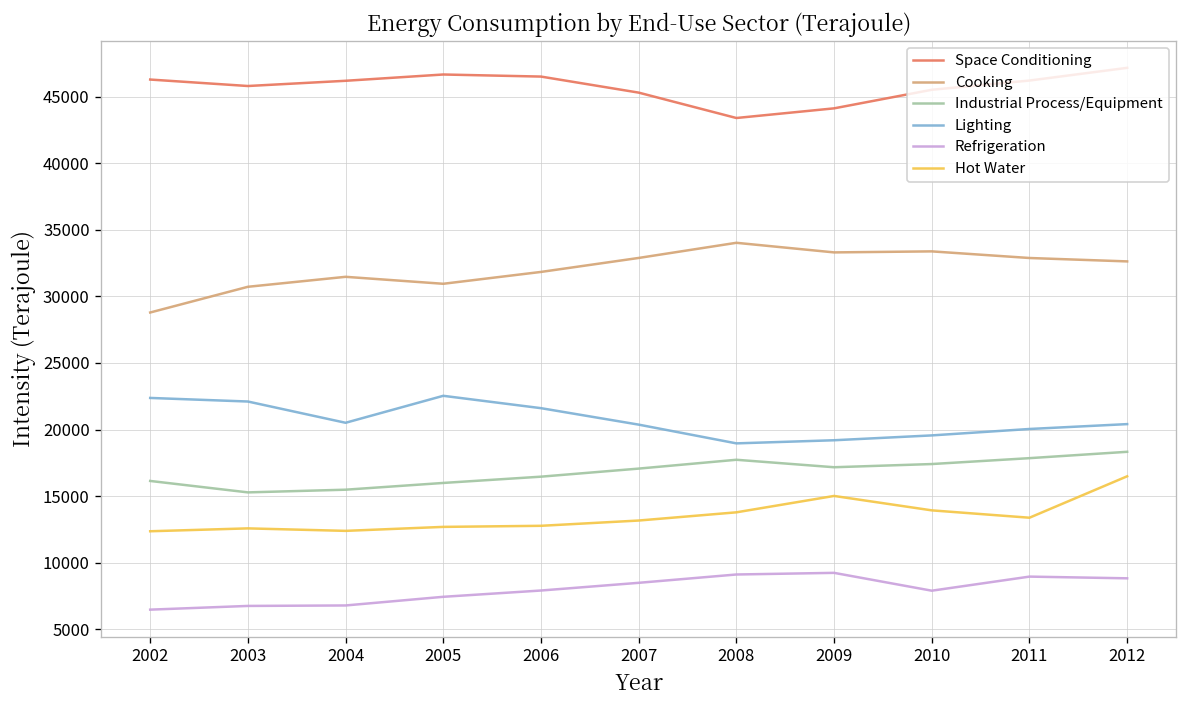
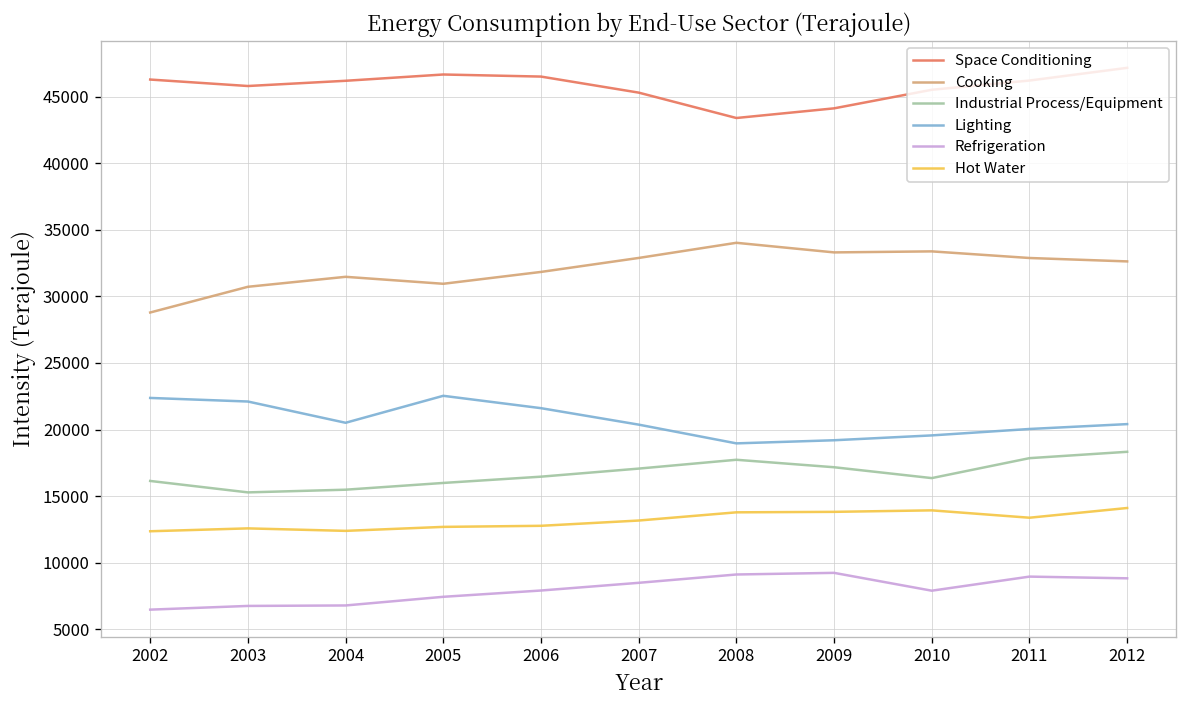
  {
    "Industrial Process/Equipment": {
      "2002": 16100,
      "2003": 15300,
      "2004": 15500,
      "2005": 16000,
      "2006": 16500,
      "2007": 17100,
      "2008": 17700,
      "2009": 17200,
-     "2010": 17400,
+     "2010": 16400,
      "2011": 17900,
      "2012": 18300
    },
    "Lighting": {
      "2002": 22400,
      "2003": 22100,
      "2004": 20500,
      "2005": 22500,
      "2006": 21600,
      "2007": 20400,
      "2008": 19000,
      "2009": 19200,
      "2010": 19600,
      "2011": 20000,
      "2012": 20400
    },
    "Refrigeration": {
      "2002": 6500,
      "2003": 6800,
      "2004": 6800,
      "2005": 7400,
      "2006": 7900,
      "2007": 8500,
      "2008": 9100,
      "2009": 9200,
      "2010": 7900,
      "2011": 9000,
      "2012": 8800
    },
    "Hot Water": {
      "2002": 12400,
      "2003": 12600,
      "2004": 12400,
      "2005": 12700,
      "2006": 12800,
      "2007": 13200,
      "2008": 13800,
-     "2009": 15000,
+     "2009": 13800,
      "2010": 13900,
      "2011": 13400,
-     "2012": 16500
+     "2012": 14100
    }
  }
